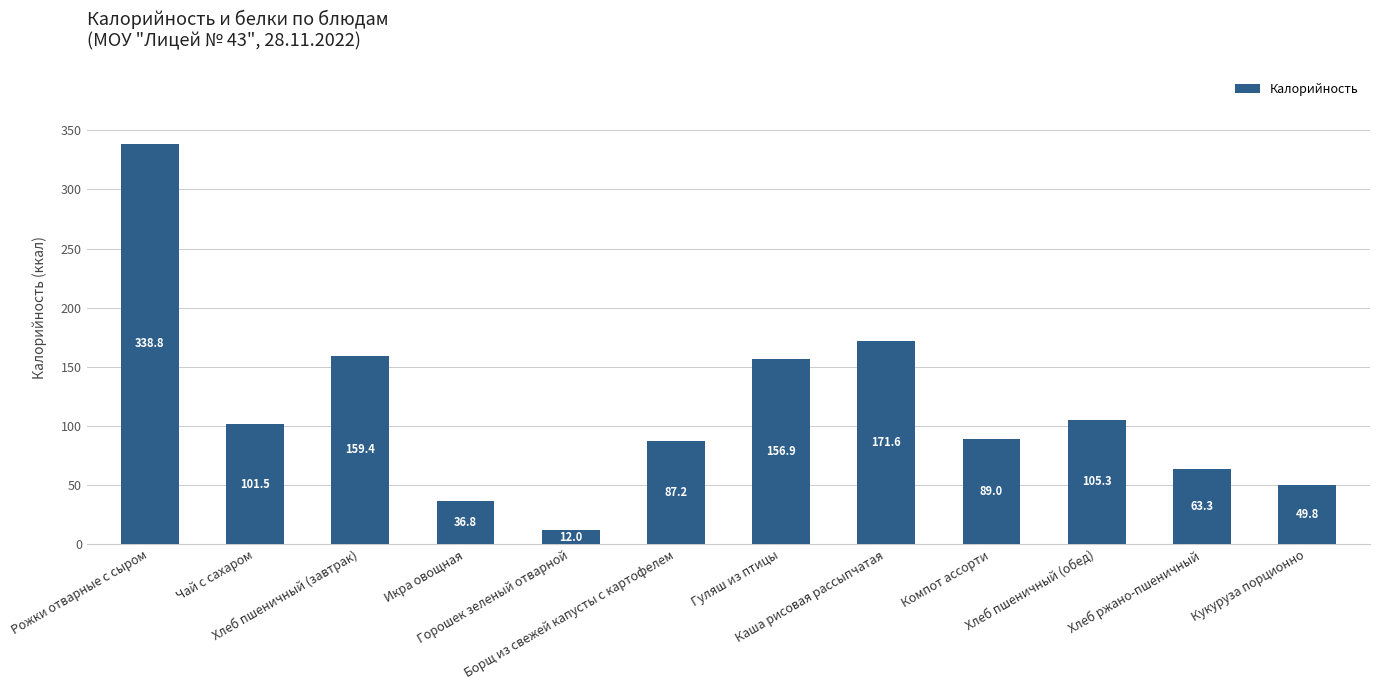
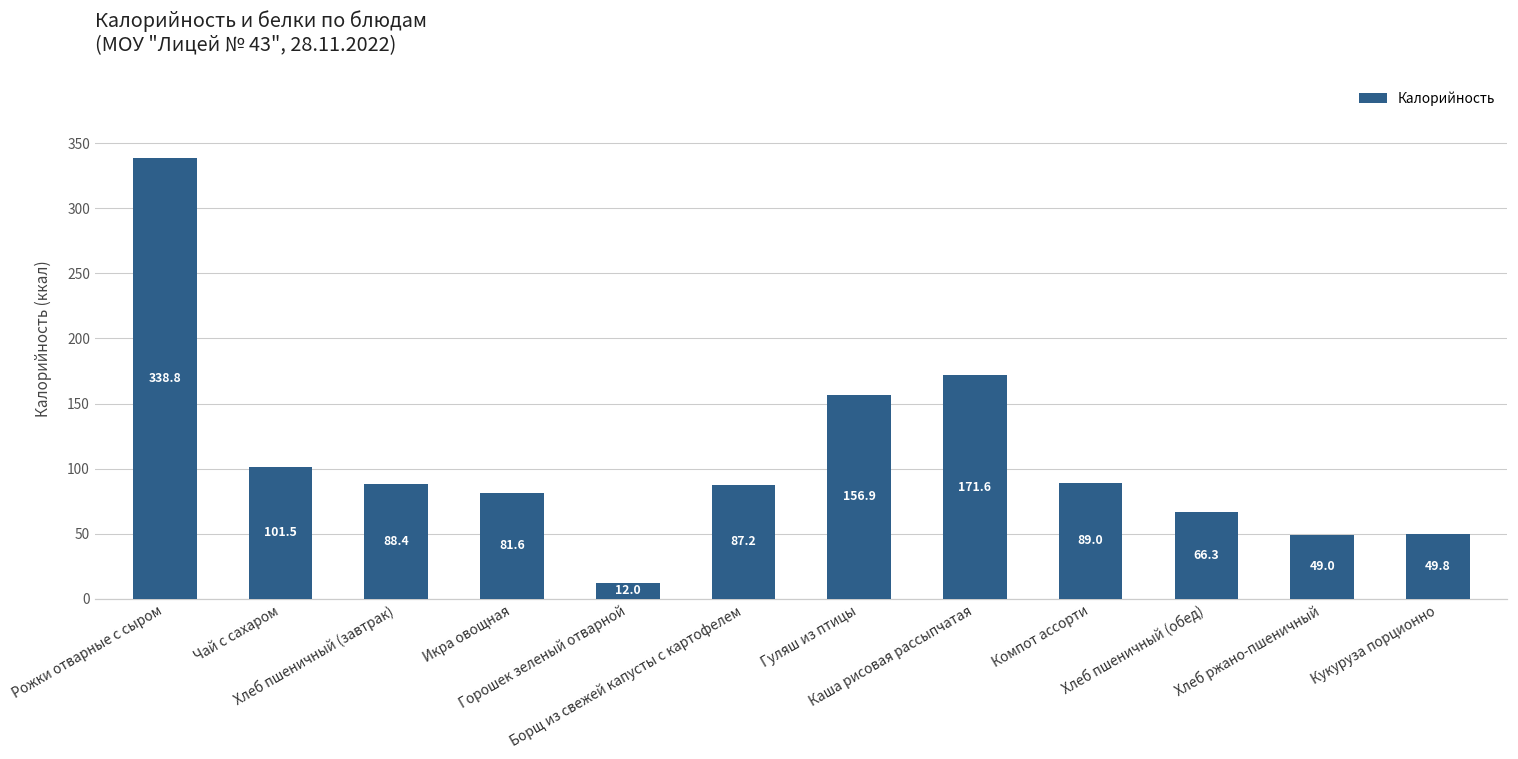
  {
    "Рожки отварные с сыром": 338.8,
    "Чай с сахаром": 101.5,
-   "Хлеб пшеничный (завтрак)": 159.4,
-   "Икра овощная": 36.8,
+   "Хлеб пшеничный (завтрак)": 88.4,
+   "Икра овощная": 81.6,
    "Горошек зеленый отварной": 12.0,
    "Борщ из свежей капусты с картофелем": 87.2,
    "Гуляш из птицы": 156.9,
    "Каша рисовая рассыпчатая": 171.6,
    "Компот ассорти": 89.0,
-   "Хлеб пшеничный (обед)": 105.3,
-   "Хлеб ржано-пшеничный": 63.3,
+   "Хлеб пшеничный (обед)": 66.3,
+   "Хлеб ржано-пшеничный": 49.0,
    "Кукуруза порционно": 49.8
  }
